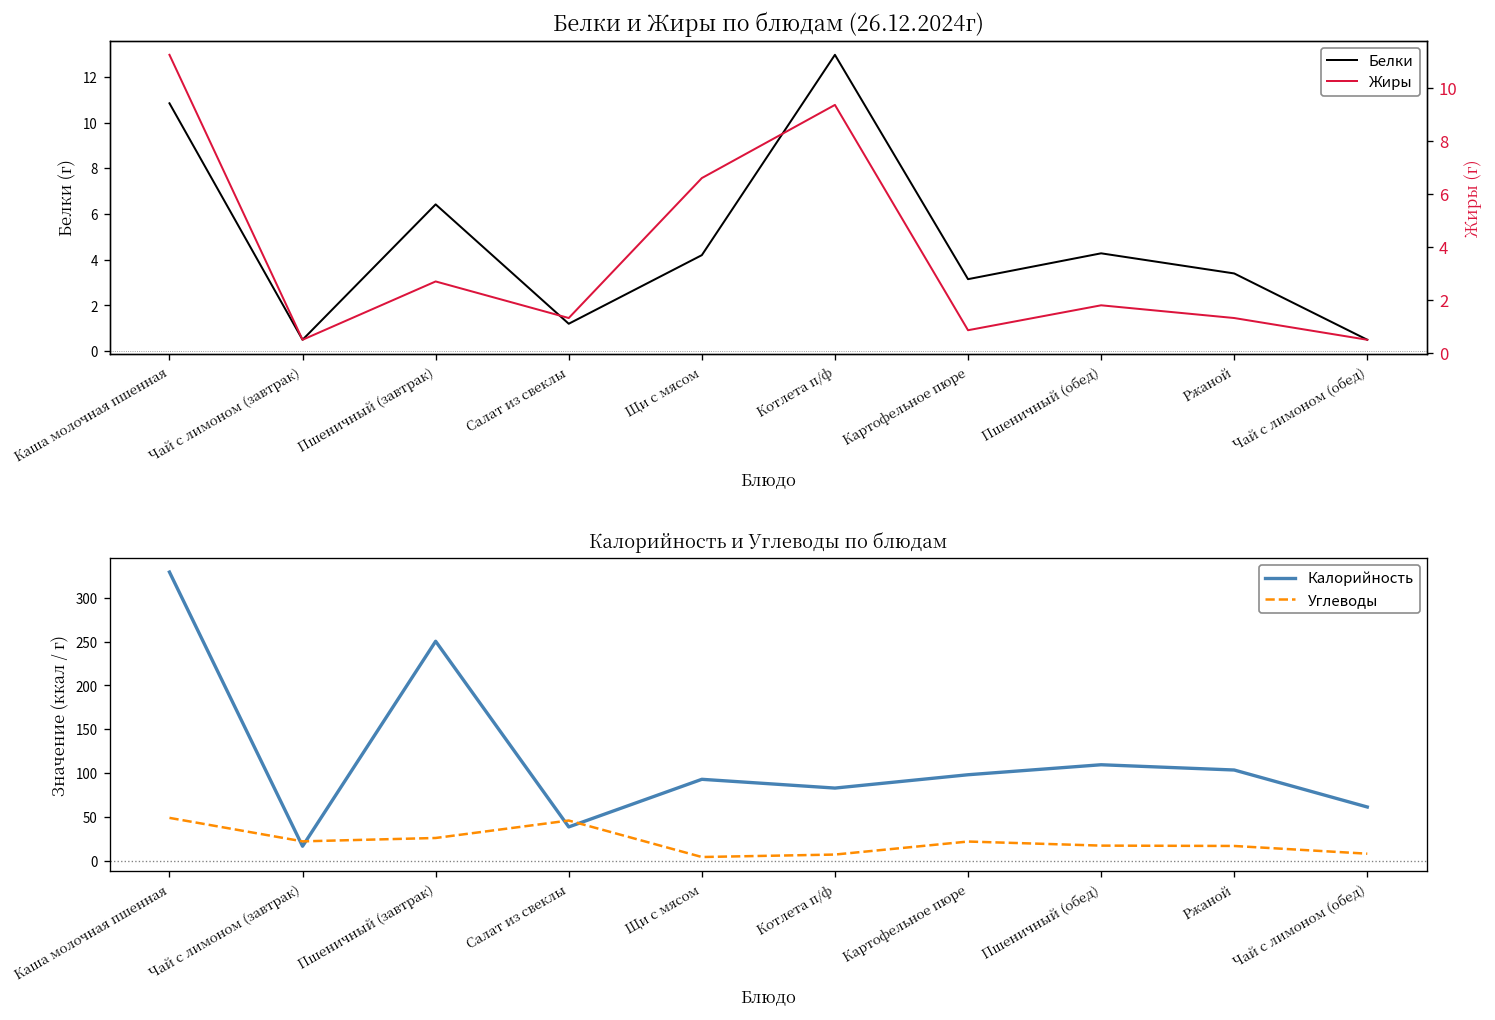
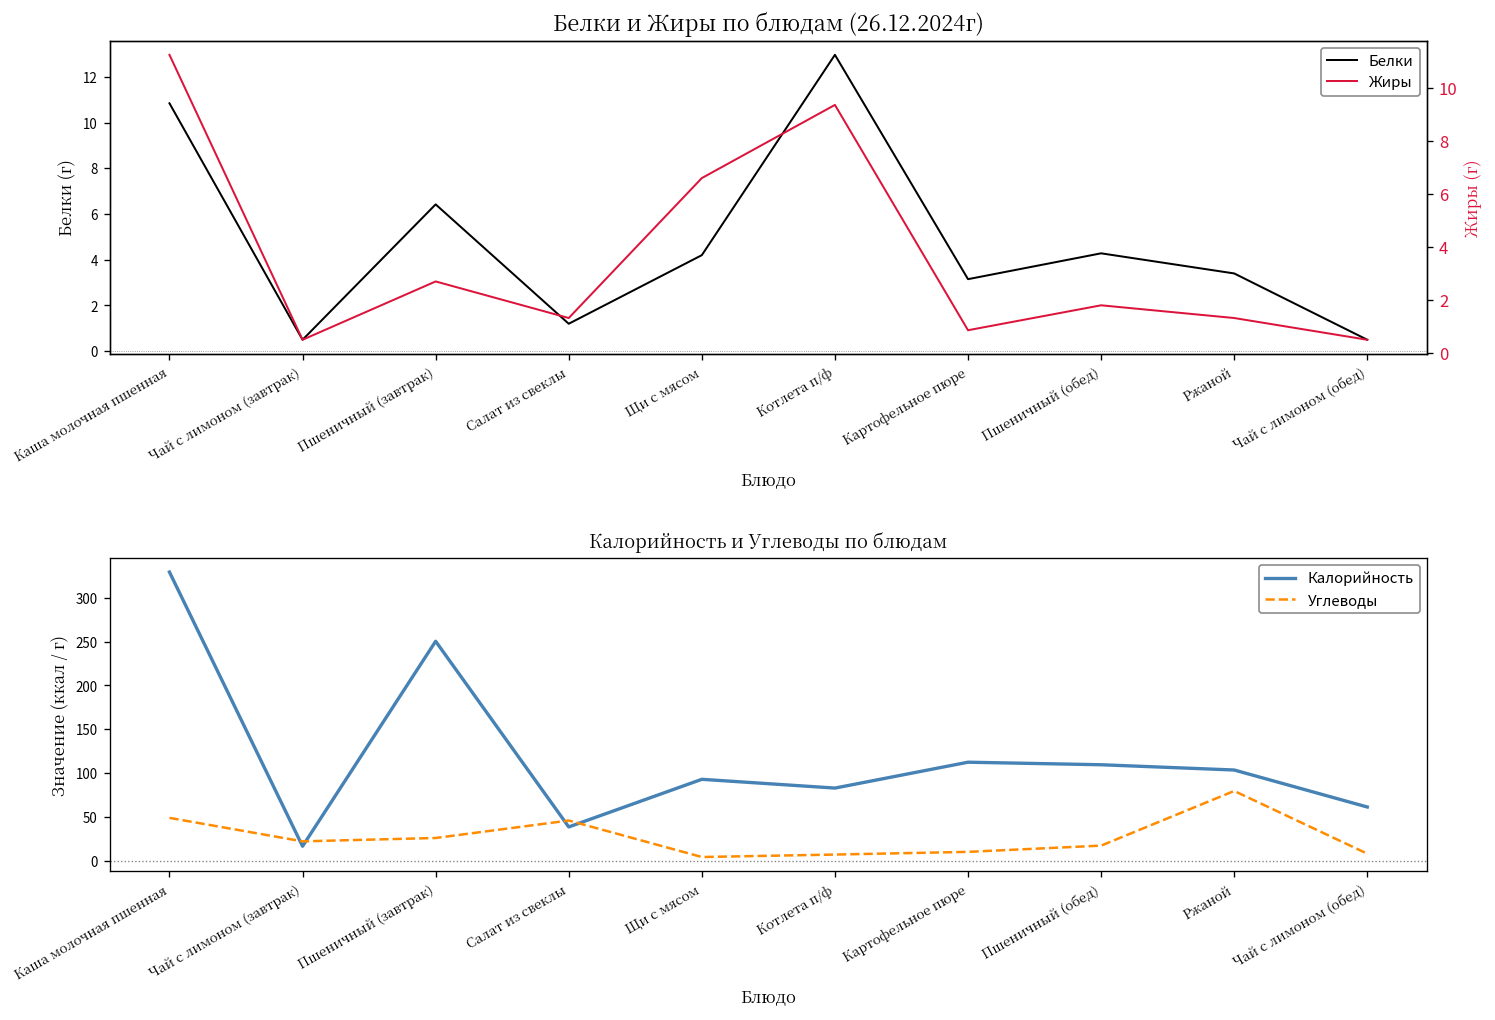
  {
    "Калорийность и Углеводы по блюдам": {
      "Калорийность": {
        "Каша молочная пшенная": 330,
        "Чай с лимоном (завтрак)": 20,
        "Пшеничный (завтрак)": 250,
        "Салат из свеклы": 40,
        "Щи с мясом": 90,
        "Котлета п/ф": 80,
-       "Картофельное пюре": 100,
+       "Картофельное пюре": 110,
        "Пшеничный (обед)": 110,
        "Ржаной": 100,
        "Чай с лимоном (обед)": 60
      },
      "Углеводы": {
        "Каша молочная пшенная": 50,
        "Чай с лимоном (завтрак)": 20,
        "Пшеничный (завтрак)": 30,
        "Салат из свеклы": 50,
        "Щи с мясом": 0,
        "Котлета п/ф": 10,
-       "Картофельное пюре": 20,
+       "Картофельное пюре": 10,
        "Пшеничный (обед)": 20,
-       "Ржаной": 20,
+       "Ржаной": 80,
        "Чай с лимоном (обед)": 10
      }
    }
  }
